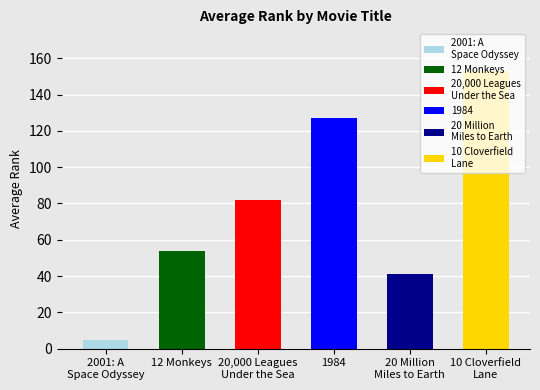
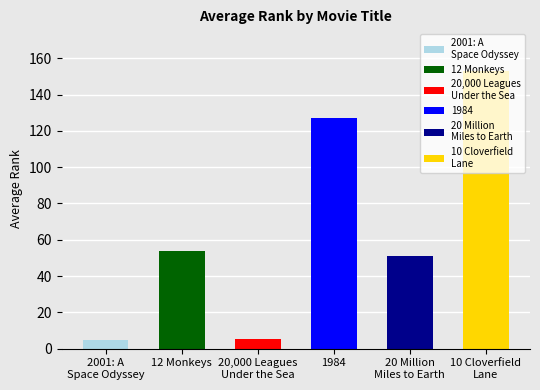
  {
    "2001: A Space Odyssey": 5,
    "12 Monkeys": 54,
-   "20,000 Leagues Under the Sea": 82,
+   "20,000 Leagues Under the Sea": 5,
    "1984": 127,
-   "20 Million Miles to Earth": 41
+   "20 Million Miles to Earth": 51
  }
